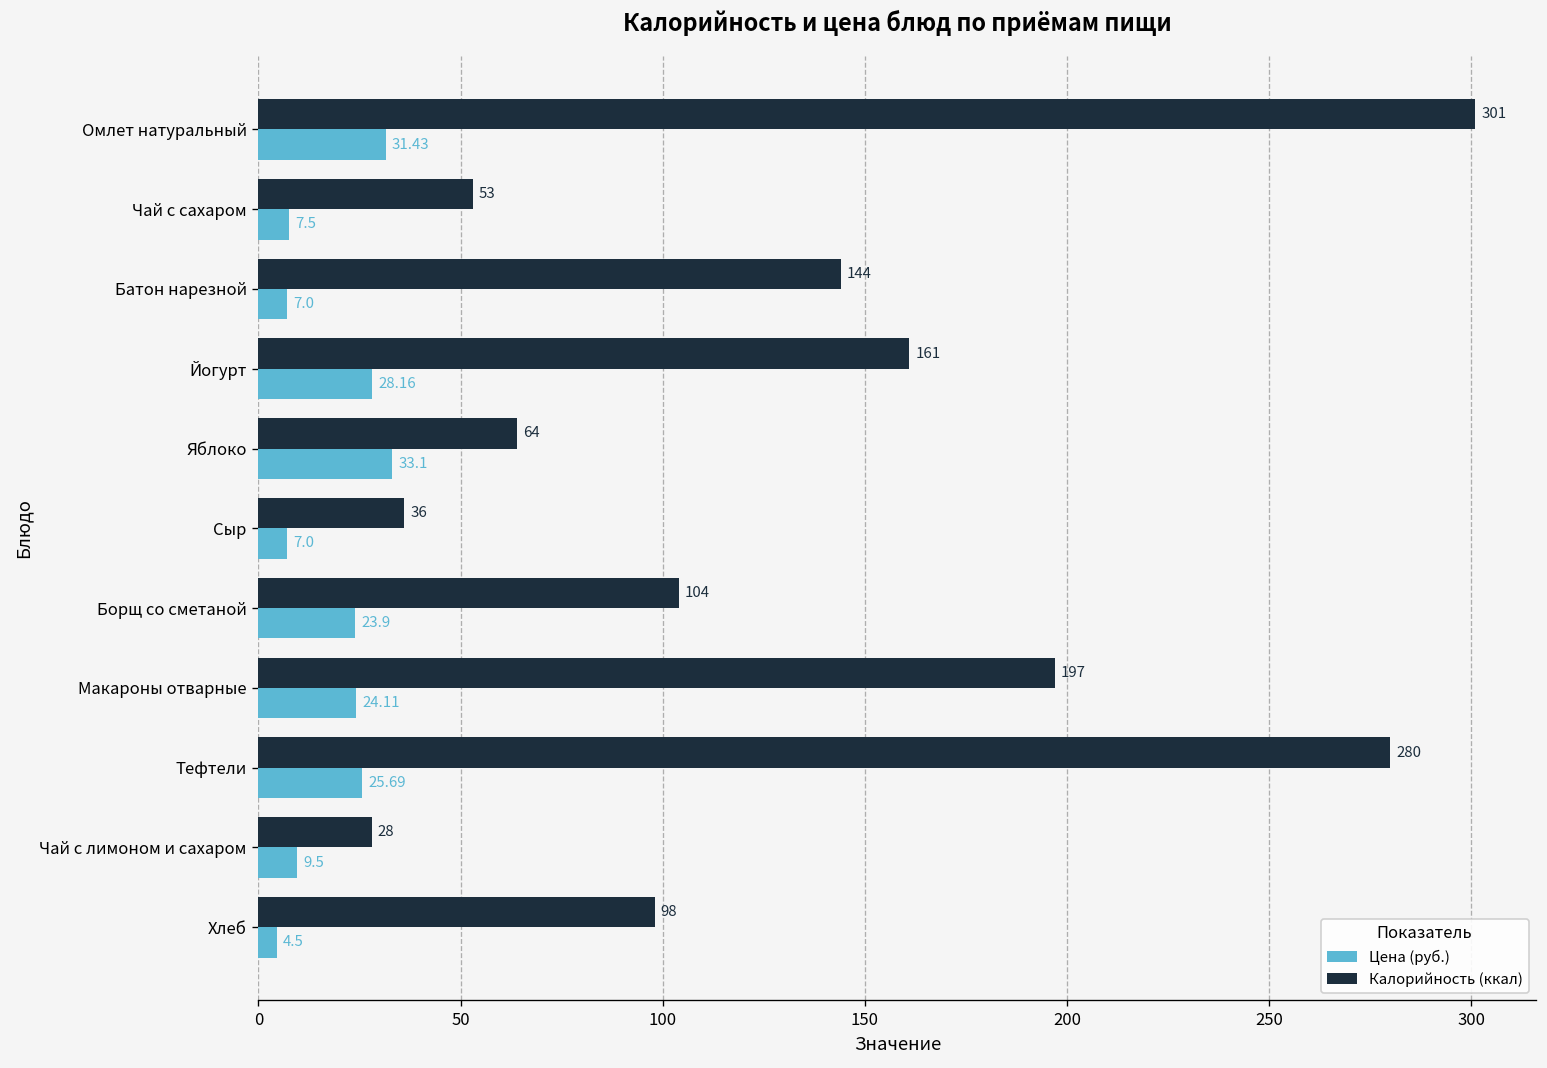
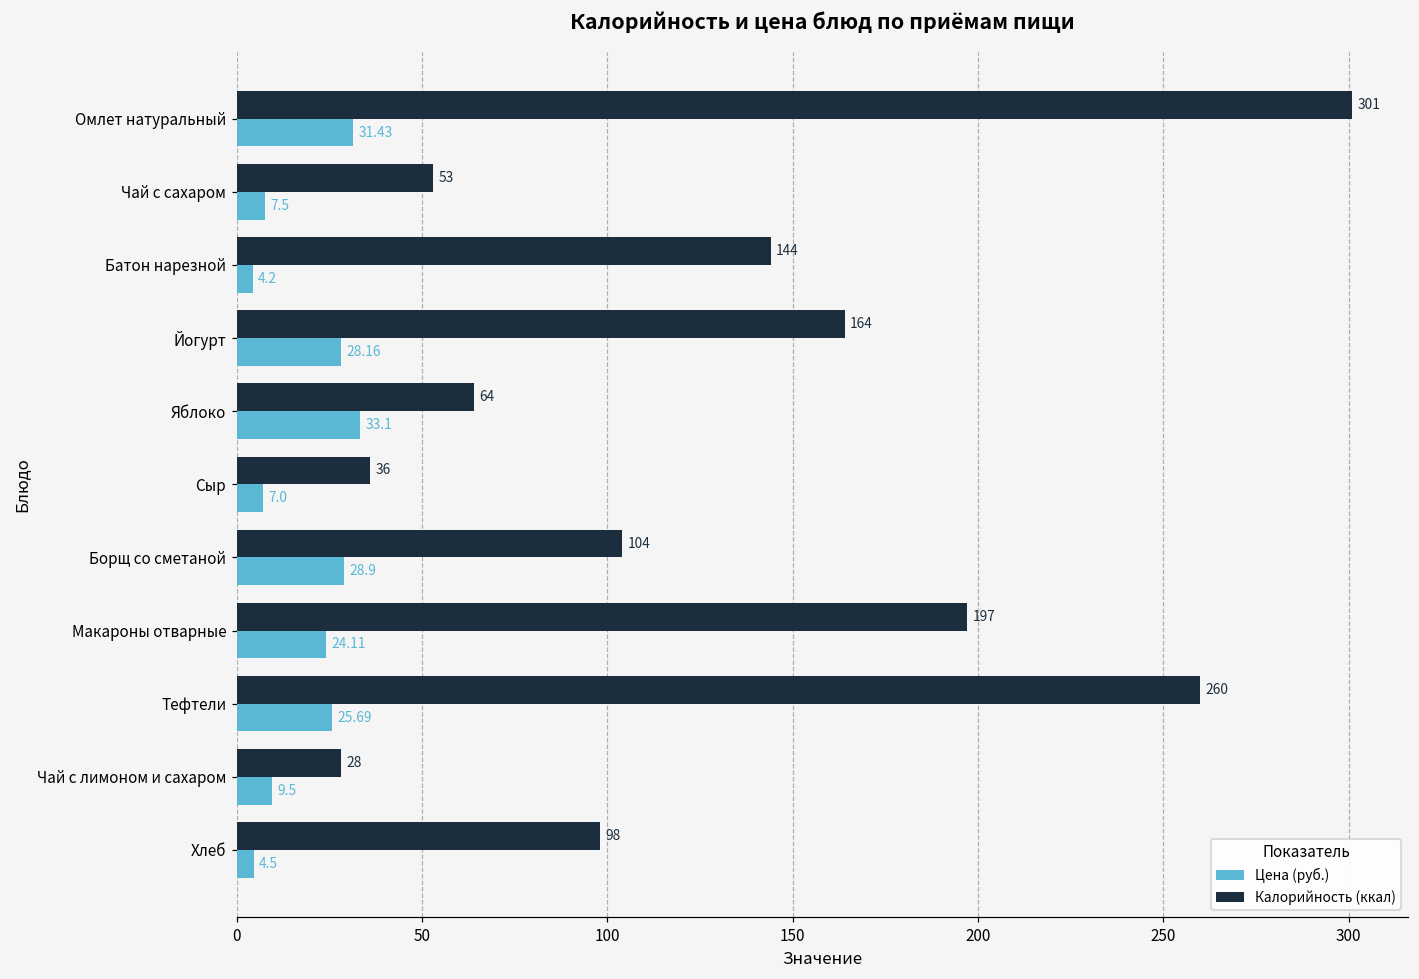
  {
    "Цена (руб.)": {
      "Омлет натуральный": 31.43,
      "Чай с сахаром": 7.5,
-     "Батон нарезной": 7.0,
+     "Батон нарезной": 4.2,
      "Йогурт": 28.16,
      "Яблоко": 33.1,
      "Сыр": 7.0,
-     "Борщ со сметаной": 23.9,
+     "Борщ со сметаной": 28.9,
      "Макароны отварные": 24.11,
      "Тефтели": 25.69,
      "Чай с лимоном и сахаром": 9.5,
      "Хлеб": 4.5
    },
    "Калорийность (ккал)": {
      "Омлет натуральный": 301,
      "Чай с сахаром": 53,
      "Батон нарезной": 144,
-     "Йогурт": 161,
+     "Йогурт": 164,
      "Яблоко": 64,
      "Сыр": 36,
      "Борщ со сметаной": 104,
      "Макароны отварные": 197,
-     "Тефтели": 280,
+     "Тефтели": 260,
      "Чай с лимоном и сахаром": 28,
      "Хлеб": 98
    }
  }
